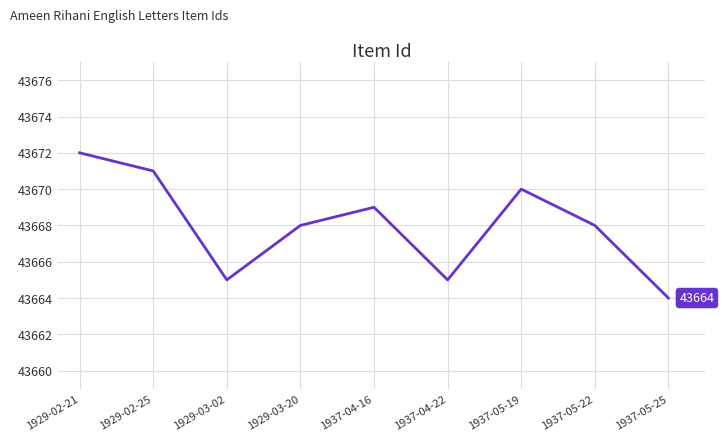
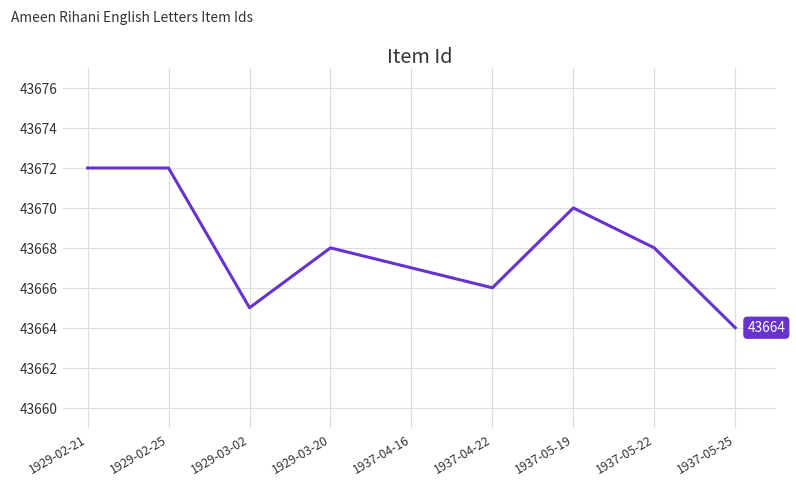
  {
    "1929-02-21": 43672,
-   "1929-02-25": 43671,
+   "1929-02-25": 43672,
    "1929-03-02": 43665,
    "1929-03-20": 43668,
-   "1937-04-16": 43669,
-   "1937-04-22": 43665,
+   "1937-04-16": 43667,
+   "1937-04-22": 43666,
    "1937-05-19": 43670,
    "1937-05-22": 43668
  }
